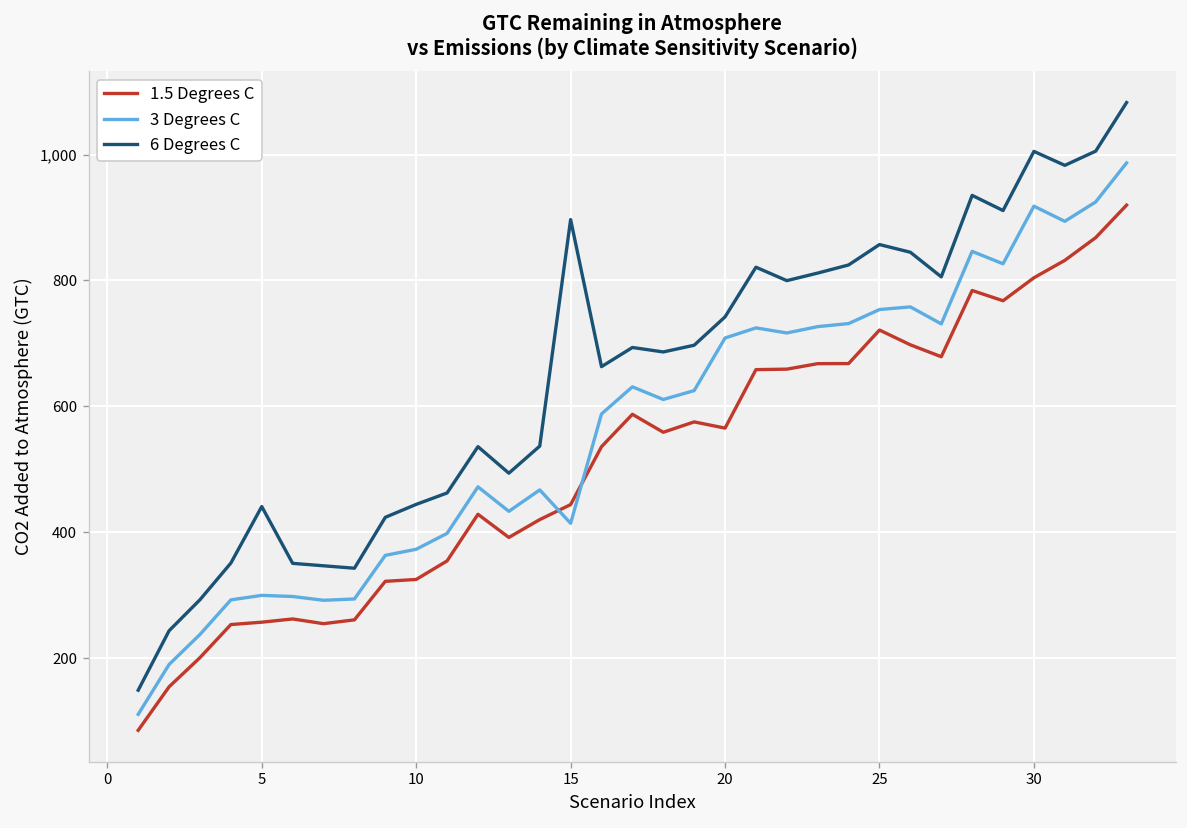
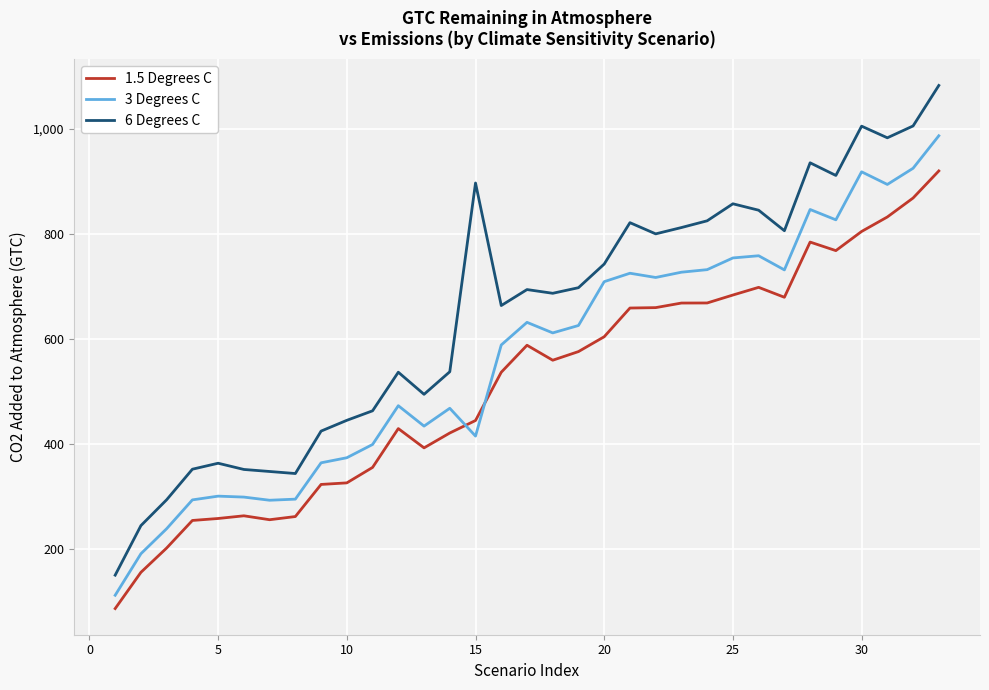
  {
    "1.5 Degrees C": {
      "5": "260",
      "10": "330",
      "15": "440",
-     "20": "570",
-     "25": "720",
+     "20": "600",
+     "25": "680",
      "30": "800"
    },
    "3 Degrees C": {
      "5": "300",
      "10": "370",
      "15": "410",
      "20": "710",
      "25": "750",
      "30": "920"
    },
    "6 Degrees C": {
-     "5": "440",
+     "5": "360",
      "10": "440",
      "15": "900",
      "20": "740",
      "25": "860",
      "30": "1,000"
    }
  }
